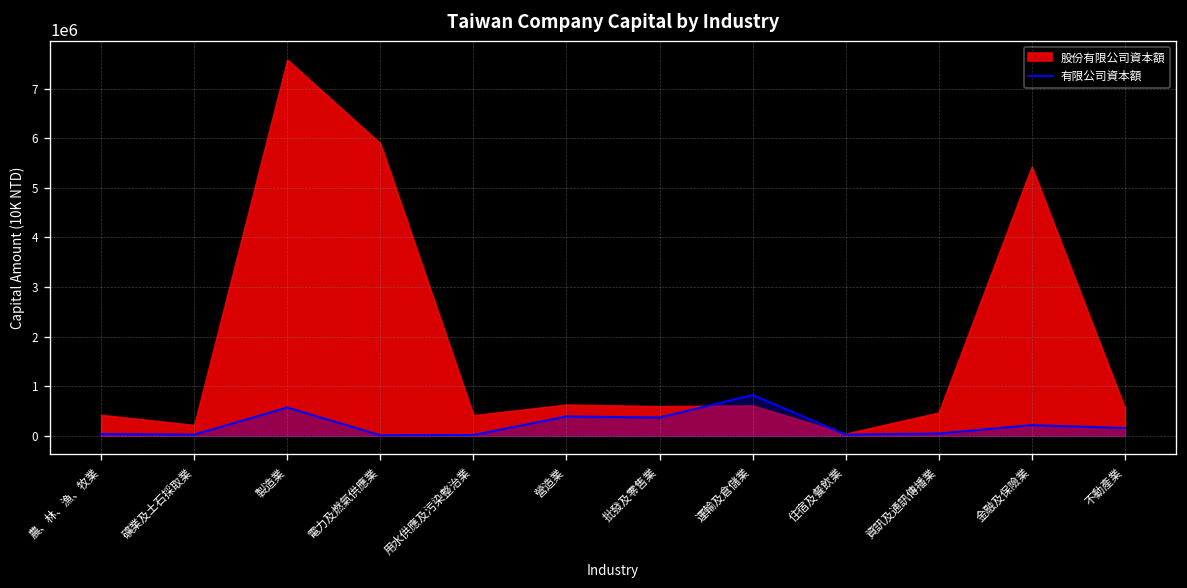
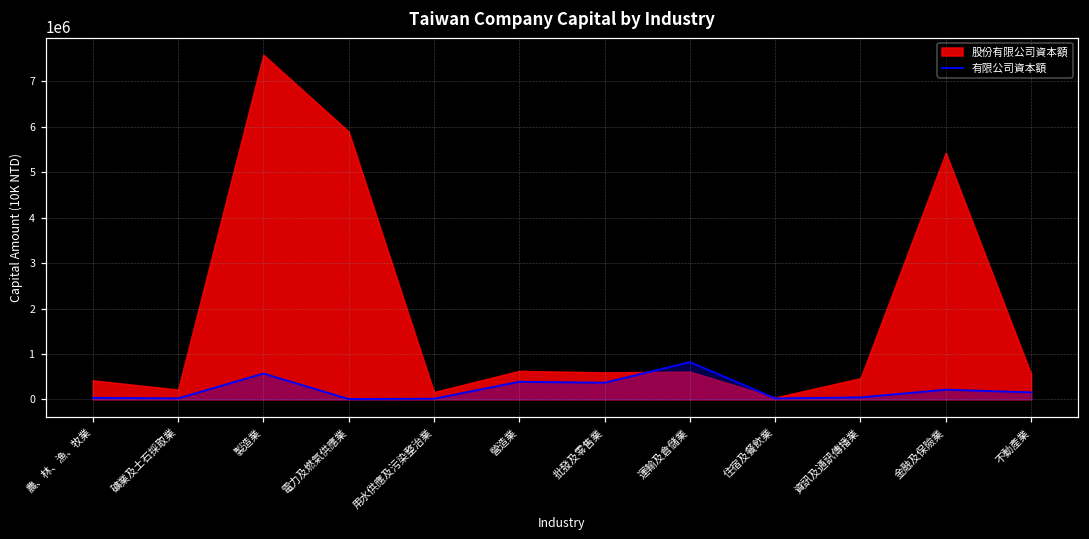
  {
    "有限公司資本額": {
      "農、林、漁、牧業": 0,
      "礦業及土石採取業": 0,
      "製造業": 600000,
      "電力及燃氣供應業": 0,
      "用水供應及污染整治業": 0,
      "營造業": 400000,
      "批發及零售業": 400000,
      "運輸及倉儲業": 800000,
      "資訊及通訊傳播業": 0,
      "金融及保險業": 200000,
      "不動產業": 200000
    },
    "股份有限公司資本額": {
      "農、林、漁、牧業": 400000,
      "礦業及土石採取業": 200000,
      "製造業": 7600000,
      "電力及燃氣供應業": 5900000,
-     "用水供應及污染整治業": 400000,
+     "用水供應及污染整治業": 200000,
      "營造業": 600000,
      "批發及零售業": 600000,
      "運輸及倉儲業": 600000,
      "資訊及通訊傳播業": 500000,
      "金融及保險業": 5400000,
      "不動產業": 600000
    }
  }
